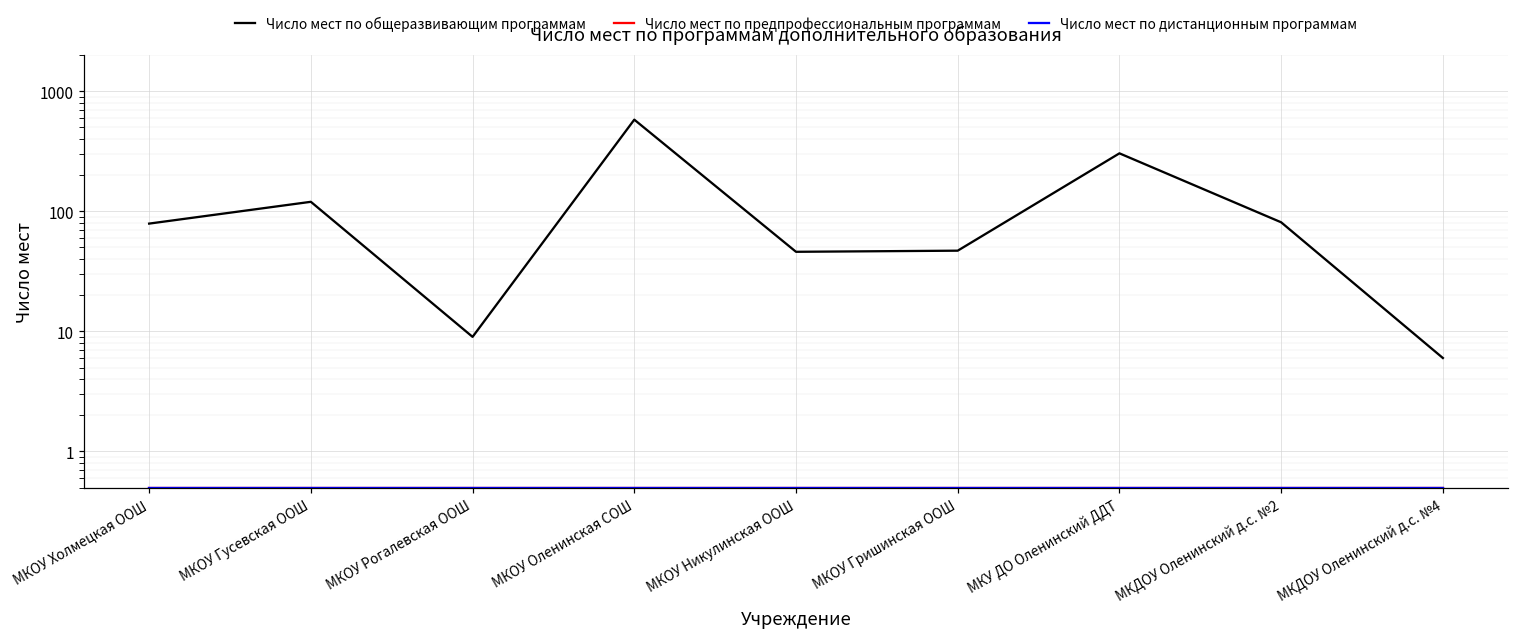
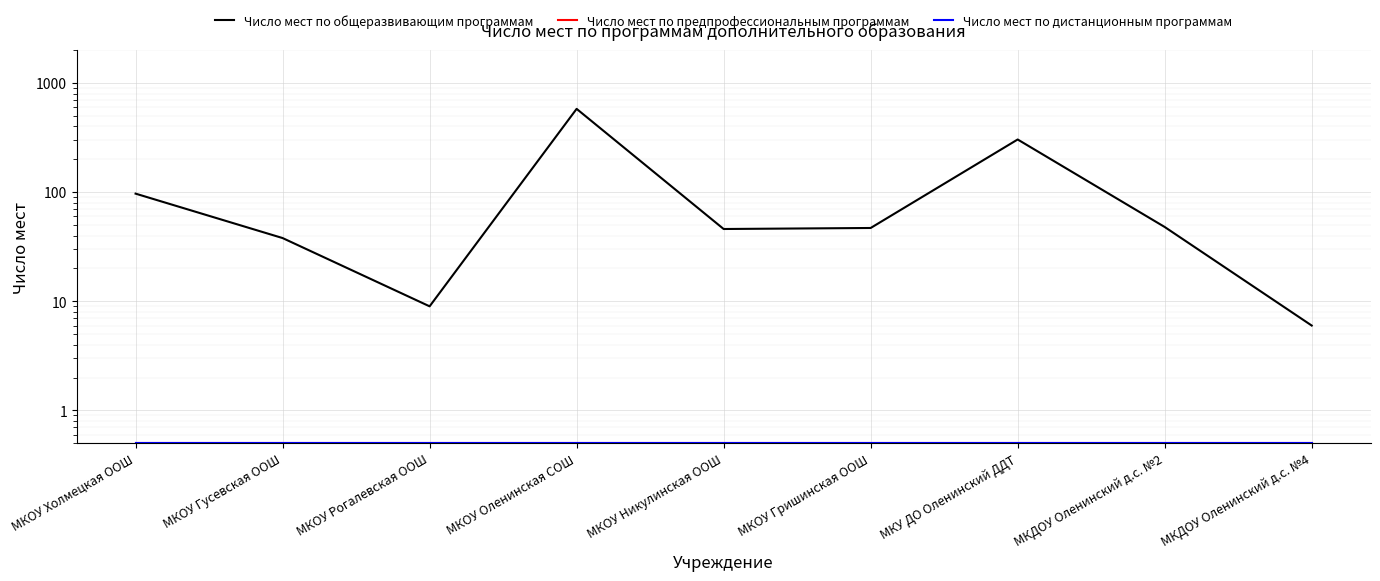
  {
    "Число мест по общеразвивающим программам": {
-     "МКОУ Холмецкая ООШ": 80,
-     "МКОУ Гусевская ООШ": 120,
+     "МКОУ Холмецкая ООШ": 100,
+     "МКОУ Гусевская ООШ": 38,
      "МКОУ Рогалевская ООШ": 9,
      "МКОУ Оленинская СОШ": 600,
      "МКОУ Никулинская ООШ": 46,
      "МКОУ Гришинская ООШ": 47,
      "МКУ ДО Оленинский ДДТ": 300,
-     "МКДОУ Оленинский д.с. №2": 80,
+     "МКДОУ Оленинский д.с. №2": 50,
      "МКДОУ Оленинский д.с. №4": 6
    },
    "Число мест по дистанционным программам": {
      "МКОУ Холмецкая ООШ": 0.5,
      "МКОУ Гусевская ООШ": 0.5,
      "МКОУ Рогалевская ООШ": 0.5,
      "МКОУ Оленинская СОШ": 0.5,
      "МКОУ Никулинская ООШ": 0.5,
      "МКОУ Гришинская ООШ": 0.5,
      "МКУ ДО Оленинский ДДТ": 0.5,
      "МКДОУ Оленинский д.с. №2": 0.5,
      "МКДОУ Оленинский д.с. №4": 0.5
    }
  }
